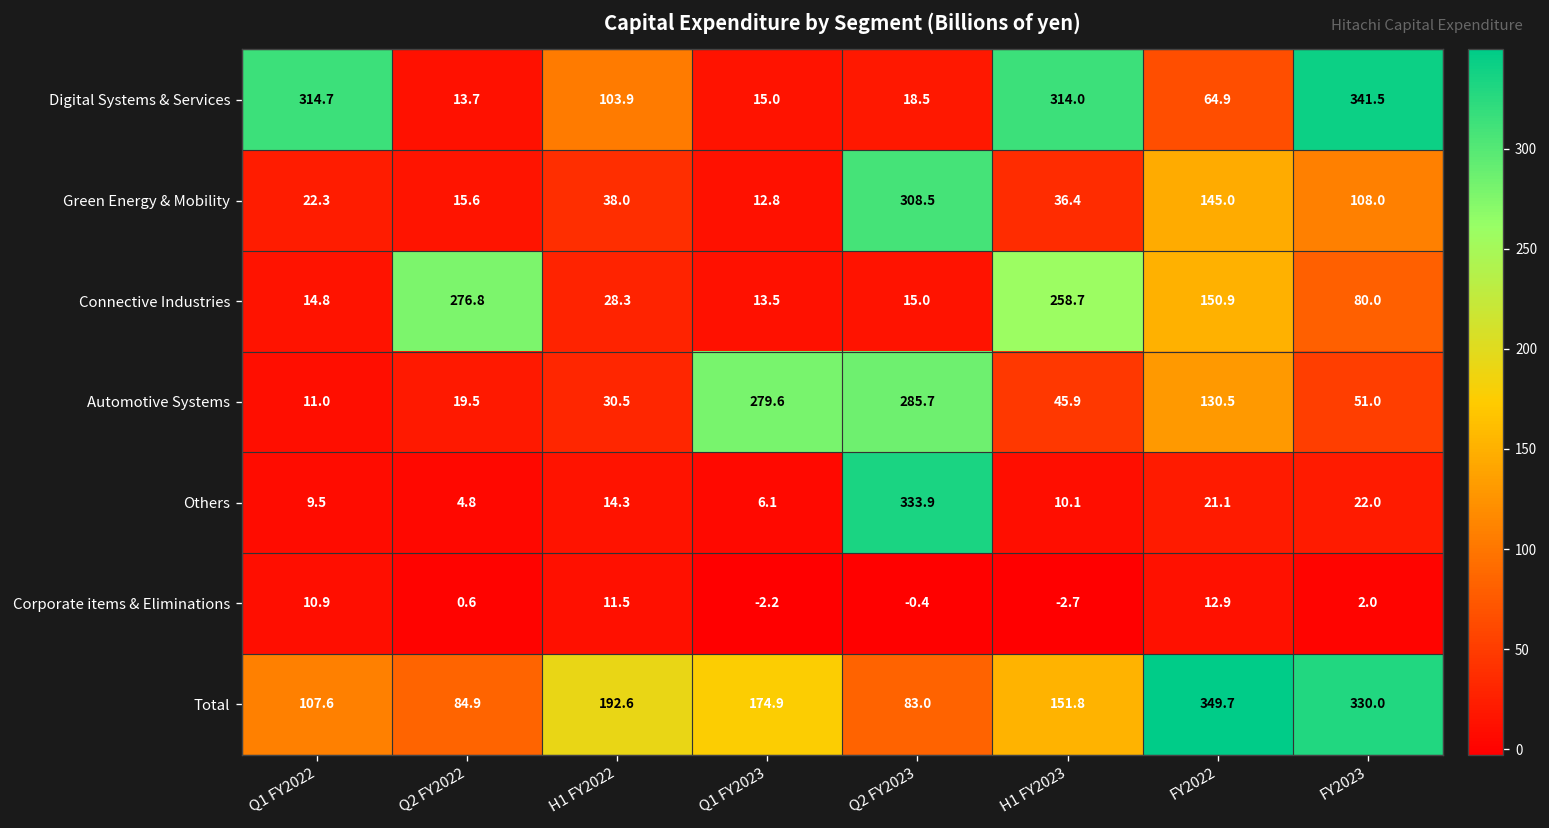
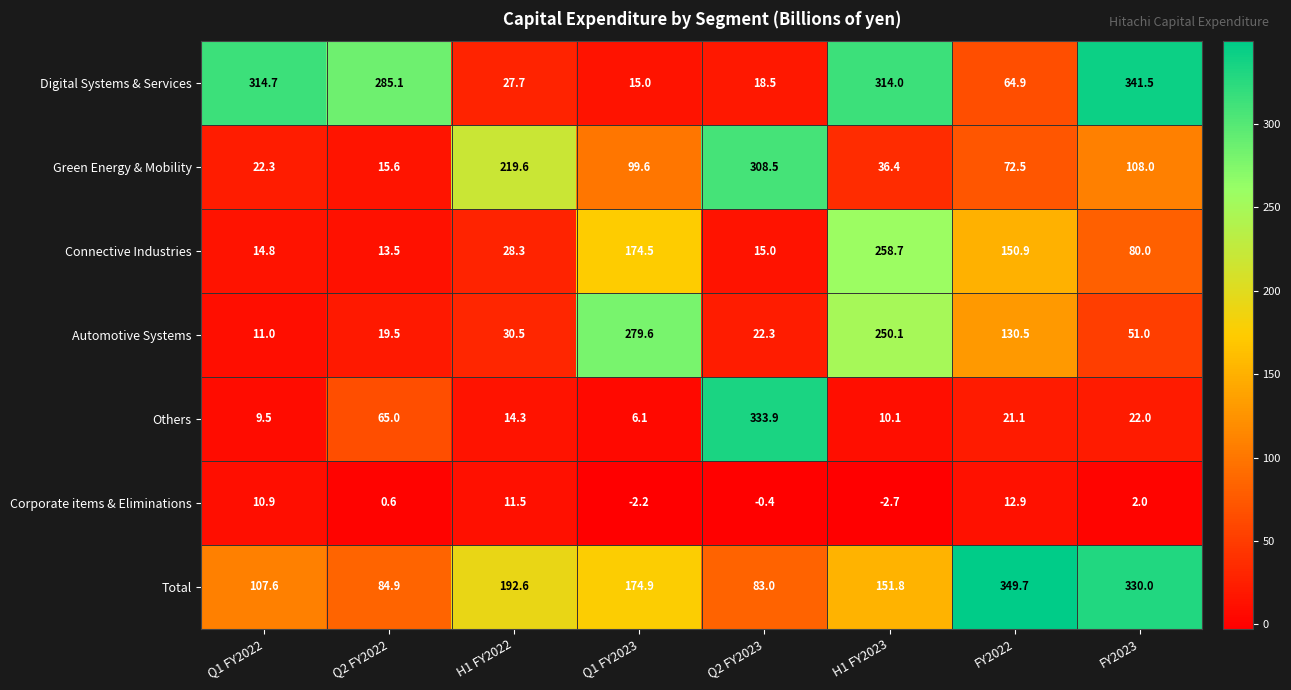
  {
    "Digital Systems & Services": {
      "Q1 FY2022": 314.7,
-     "Q2 FY2022": 13.7,
-     "H1 FY2022": 103.9,
+     "Q2 FY2022": 285.1,
+     "H1 FY2022": 27.7,
      "Q1 FY2023": 15.0,
      "Q2 FY2023": 18.5,
      "H1 FY2023": 314.0,
      "FY2022": 64.9,
      "FY2023": 341.5
    },
    "Green Energy & Mobility": {
      "Q1 FY2022": 22.3,
      "Q2 FY2022": 15.6,
-     "H1 FY2022": 38.0,
-     "Q1 FY2023": 12.8,
+     "H1 FY2022": 219.6,
+     "Q1 FY2023": 99.6,
      "Q2 FY2023": 308.5,
      "H1 FY2023": 36.4,
-     "FY2022": 145.0,
+     "FY2022": 72.5,
      "FY2023": 108.0
    },
    "Connective Industries": {
      "Q1 FY2022": 14.8,
-     "Q2 FY2022": 276.8,
+     "Q2 FY2022": 13.5,
      "H1 FY2022": 28.3,
-     "Q1 FY2023": 13.5,
+     "Q1 FY2023": 174.5,
      "Q2 FY2023": 15.0,
      "H1 FY2023": 258.7,
      "FY2022": 150.9,
      "FY2023": 80.0
    },
    "Automotive Systems": {
      "Q1 FY2022": 11.0,
      "Q2 FY2022": 19.5,
      "H1 FY2022": 30.5,
      "Q1 FY2023": 279.6,
-     "Q2 FY2023": 285.7,
-     "H1 FY2023": 45.9,
+     "Q2 FY2023": 22.3,
+     "H1 FY2023": 250.1,
      "FY2022": 130.5,
      "FY2023": 51.0
    },
    "Others": {
      "Q1 FY2022": 9.5,
-     "Q2 FY2022": 4.8,
+     "Q2 FY2022": 65.0,
      "H1 FY2022": 14.3,
      "Q1 FY2023": 6.1,
      "Q2 FY2023": 333.9,
      "H1 FY2023": 10.1,
      "FY2022": 21.1,
      "FY2023": 22.0
    },
    "Corporate items & Eliminations": {
      "Q1 FY2022": 10.9,
      "Q2 FY2022": 0.6,
      "H1 FY2022": 11.5,
      "Q1 FY2023": -2.2,
      "Q2 FY2023": -0.4,
      "H1 FY2023": -2.7,
      "FY2022": 12.9,
      "FY2023": 2.0
    },
    "Total": {
      "Q1 FY2022": 107.6,
      "Q2 FY2022": 84.9,
      "H1 FY2022": 192.6,
      "Q1 FY2023": 174.9,
      "Q2 FY2023": 83.0,
      "H1 FY2023": 151.8,
      "FY2022": 349.7,
      "FY2023": 330.0
    }
  }
